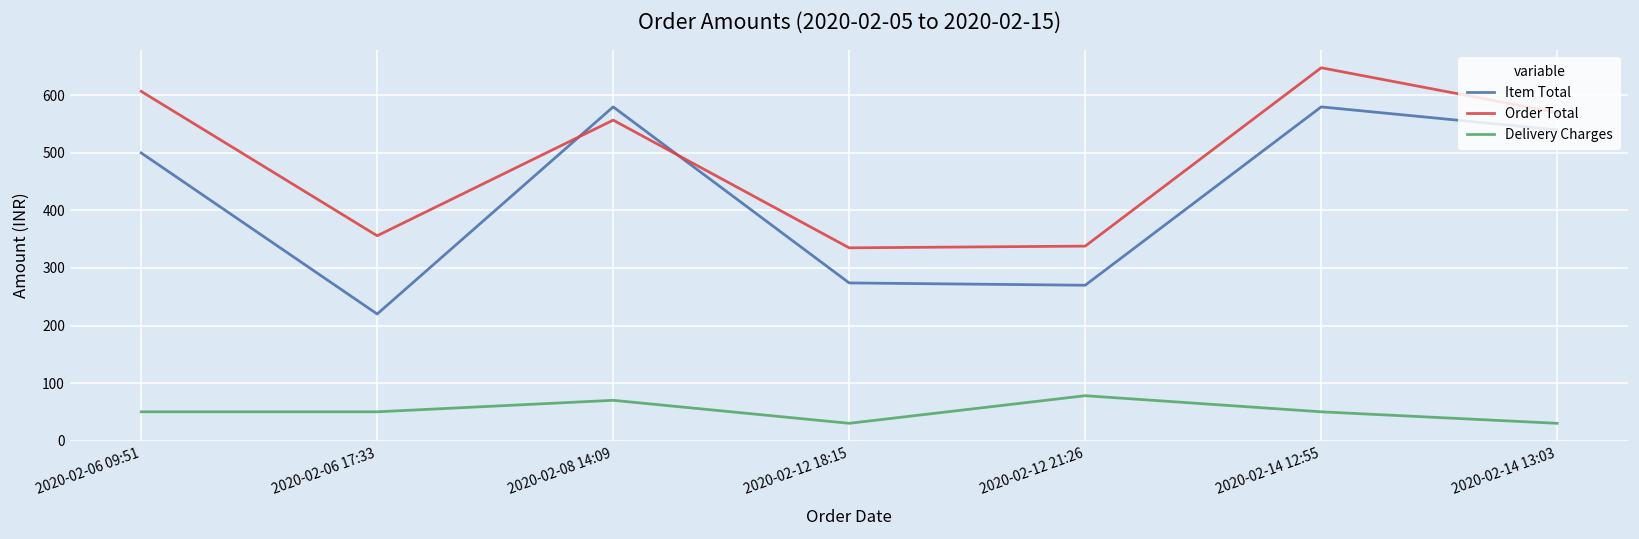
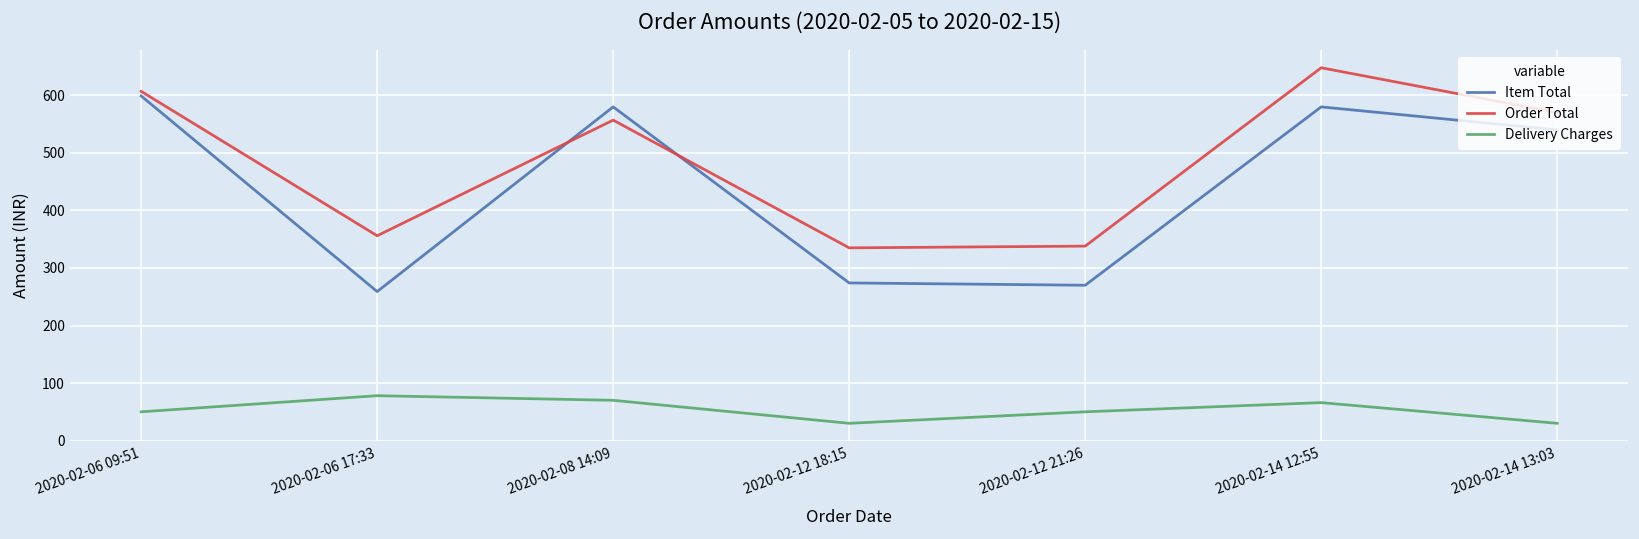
  {
    "Item Total": {
-     "2020-02-06 09:51": 500,
-     "2020-02-06 17:33": 220,
+     "2020-02-06 09:51": 600,
+     "2020-02-06 17:33": 260,
      "2020-02-08 14:09": 580,
      "2020-02-12 18:15": 270,
      "2020-02-12 21:26": 270,
      "2020-02-14 12:55": 580
    },
    "Order Total": {
      "2020-02-06 09:51": 610,
      "2020-02-06 17:33": 360,
      "2020-02-08 14:09": 560,
      "2020-02-12 18:15": 340,
      "2020-02-12 21:26": 340,
      "2020-02-14 12:55": 650
    },
    "Delivery Charges": {
      "2020-02-06 09:51": 50,
-     "2020-02-06 17:33": 50,
+     "2020-02-06 17:33": 80,
      "2020-02-08 14:09": 70,
      "2020-02-12 18:15": 30,
-     "2020-02-12 21:26": 80,
-     "2020-02-14 12:55": 50,
+     "2020-02-12 21:26": 50,
+     "2020-02-14 12:55": 70,
      "2020-02-14 13:03": 30
    }
  }
